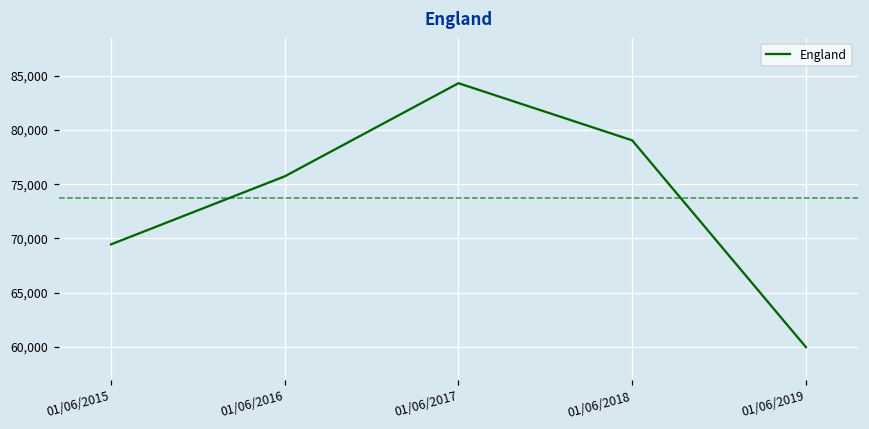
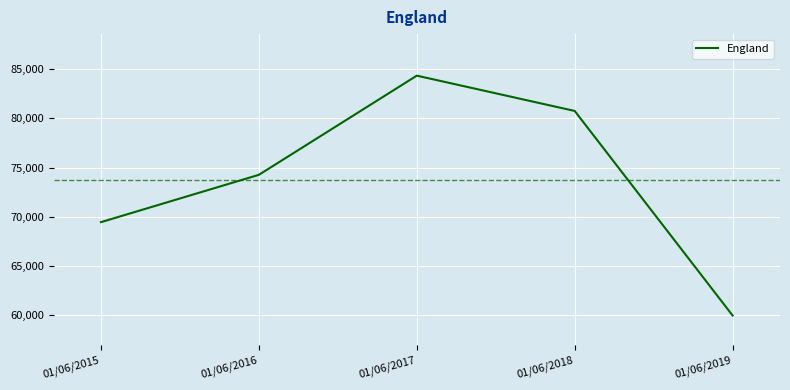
  {
    "01/06/2015": "69,000",
-   "01/06/2016": "76,000",
+   "01/06/2016": "74,000",
    "01/06/2017": "84,000",
-   "01/06/2018": "79,000",
+   "01/06/2018": "81,000",
    "01/06/2019": "60,000"
  }
